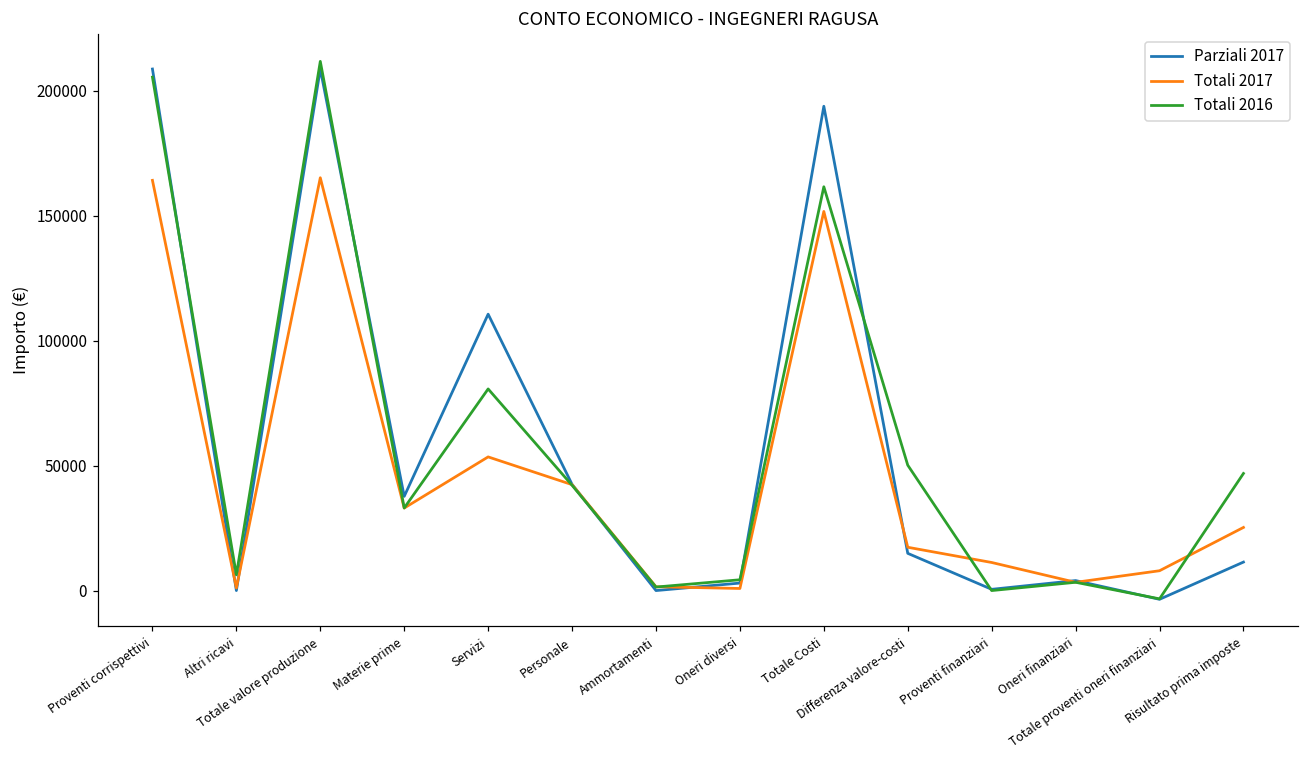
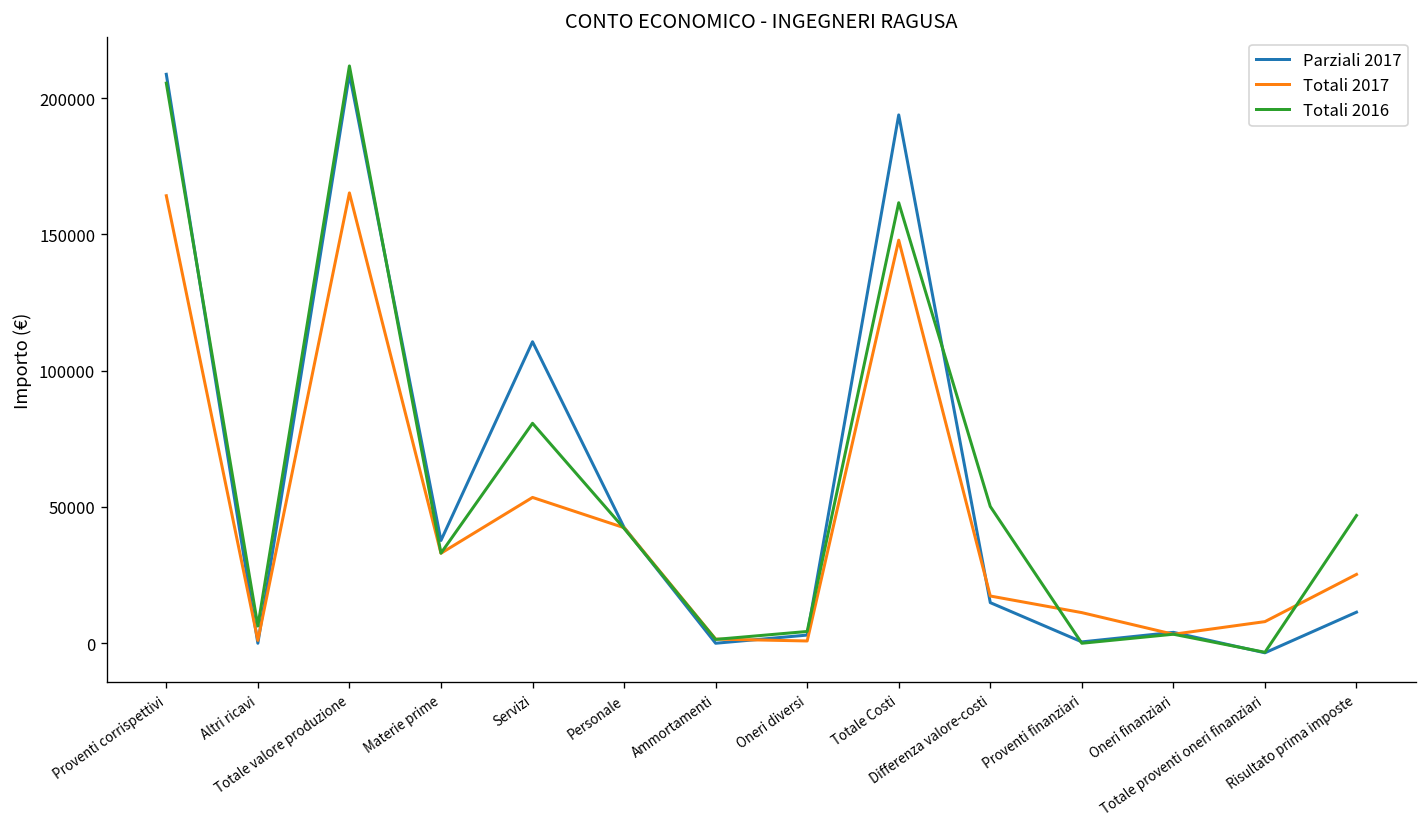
  {
    "Parziali 2017": {
      "Proventi corrispettivi": 209000,
      "Totale valore produzione": 209000,
      "Materie prime": 38000,
      "Servizi": 111000,
      "Ammortamenti": 0,
      "Oneri diversi": 3000,
      "Totale Costi": 194000,
      "Differenza valore-costi": 15000,
      "Risultato prima imposte": 11000
    },
    "Totali 2017": {
      "Proventi corrispettivi": 164000,
      "Totale valore produzione": 165000,
      "Servizi": 53000,
      "Oneri diversi": 1000,
-     "Totale Costi": 152000,
+     "Totale Costi": 148000,
      "Differenza valore-costi": 17000,
      "Proventi finanziari": 11000,
      "Totale proventi oneri finanziari": 8000,
      "Risultato prima imposte": 25000
    },
    "Totali 2016": {
      "Proventi corrispettivi": 205000,
      "Altri ricavi": 6000,
      "Totale valore produzione": 212000,
      "Servizi": 81000,
      "Oneri diversi": 4000,
      "Totale Costi": 162000,
      "Differenza valore-costi": 50000,
      "Risultato prima imposte": 47000
    }
  }
